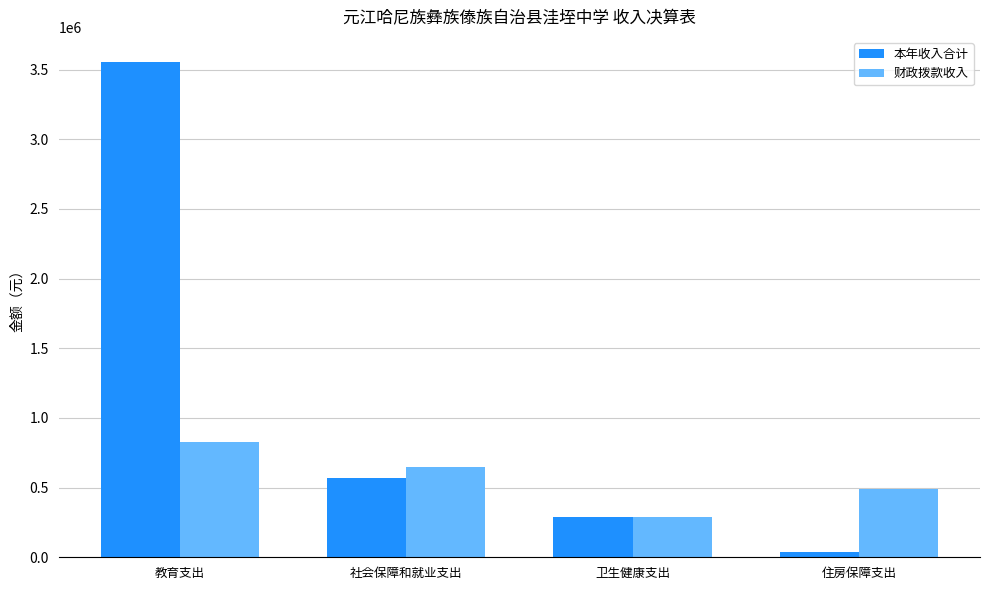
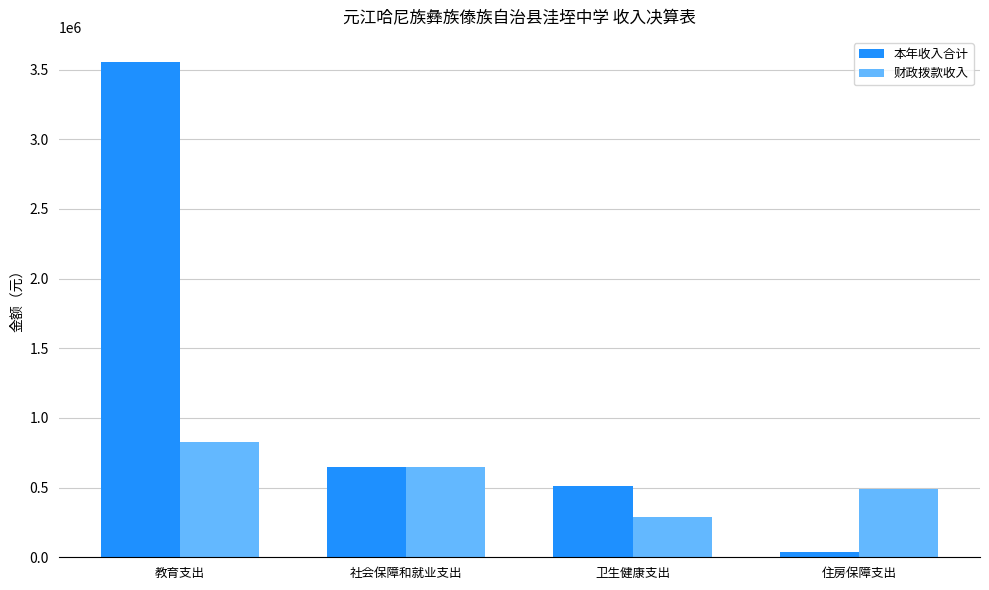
  {
    "本年收入合计": {
      "教育支出": 3560000,
-     "社会保障和就业支出": 570000,
-     "卫生健康支出": 290000,
+     "社会保障和就业支出": 650000,
+     "卫生健康支出": 510000,
      "住房保障支出": 40000
    },
    "财政拨款收入": {
      "教育支出": 830000,
      "社会保障和就业支出": 650000,
      "卫生健康支出": 290000,
      "住房保障支出": 490000
    }
  }
